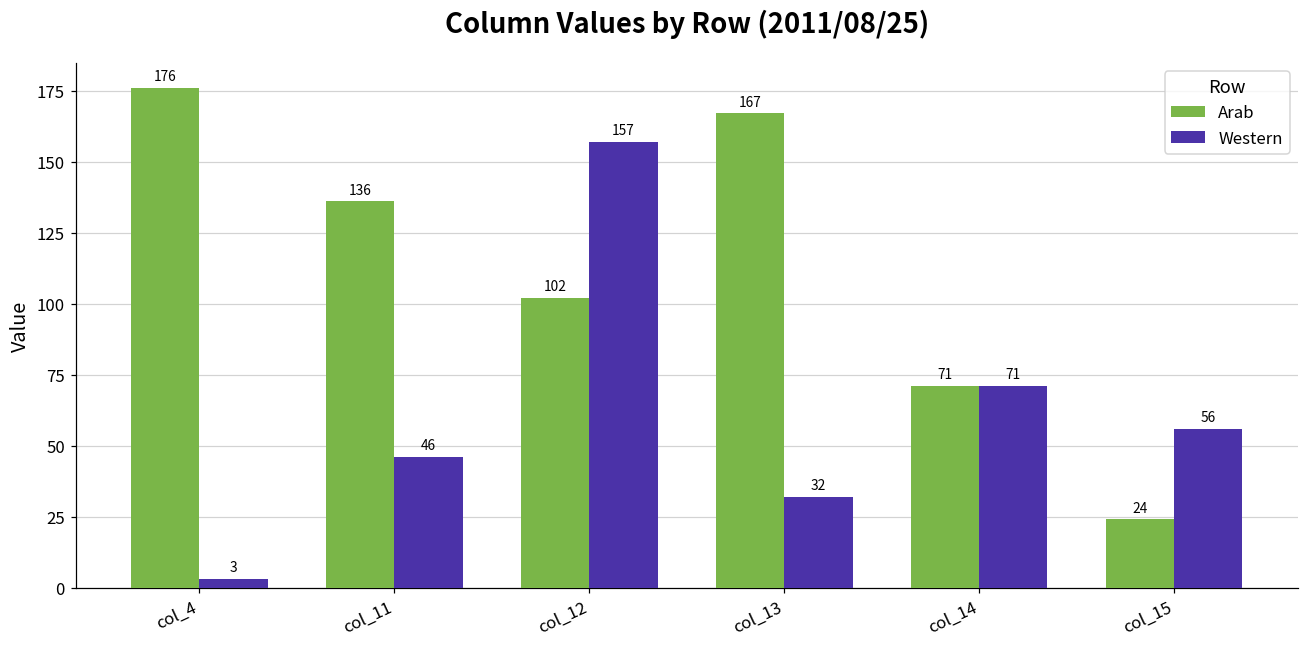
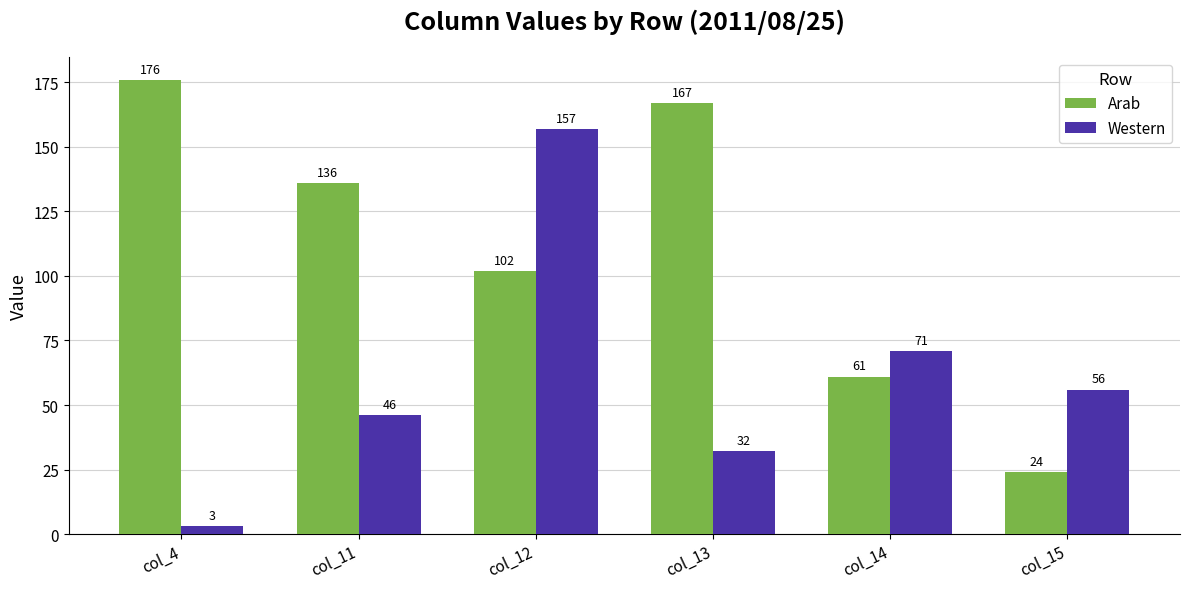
  {
    "Arab": {
      "col_4": 176,
      "col_11": 136,
      "col_12": 102,
      "col_13": 167,
-     "col_14": 71,
+     "col_14": 61,
      "col_15": 24
    },
    "Western": {
      "col_4": 3,
      "col_11": 46,
      "col_12": 157,
      "col_13": 32,
      "col_14": 71,
      "col_15": 56
    }
  }
